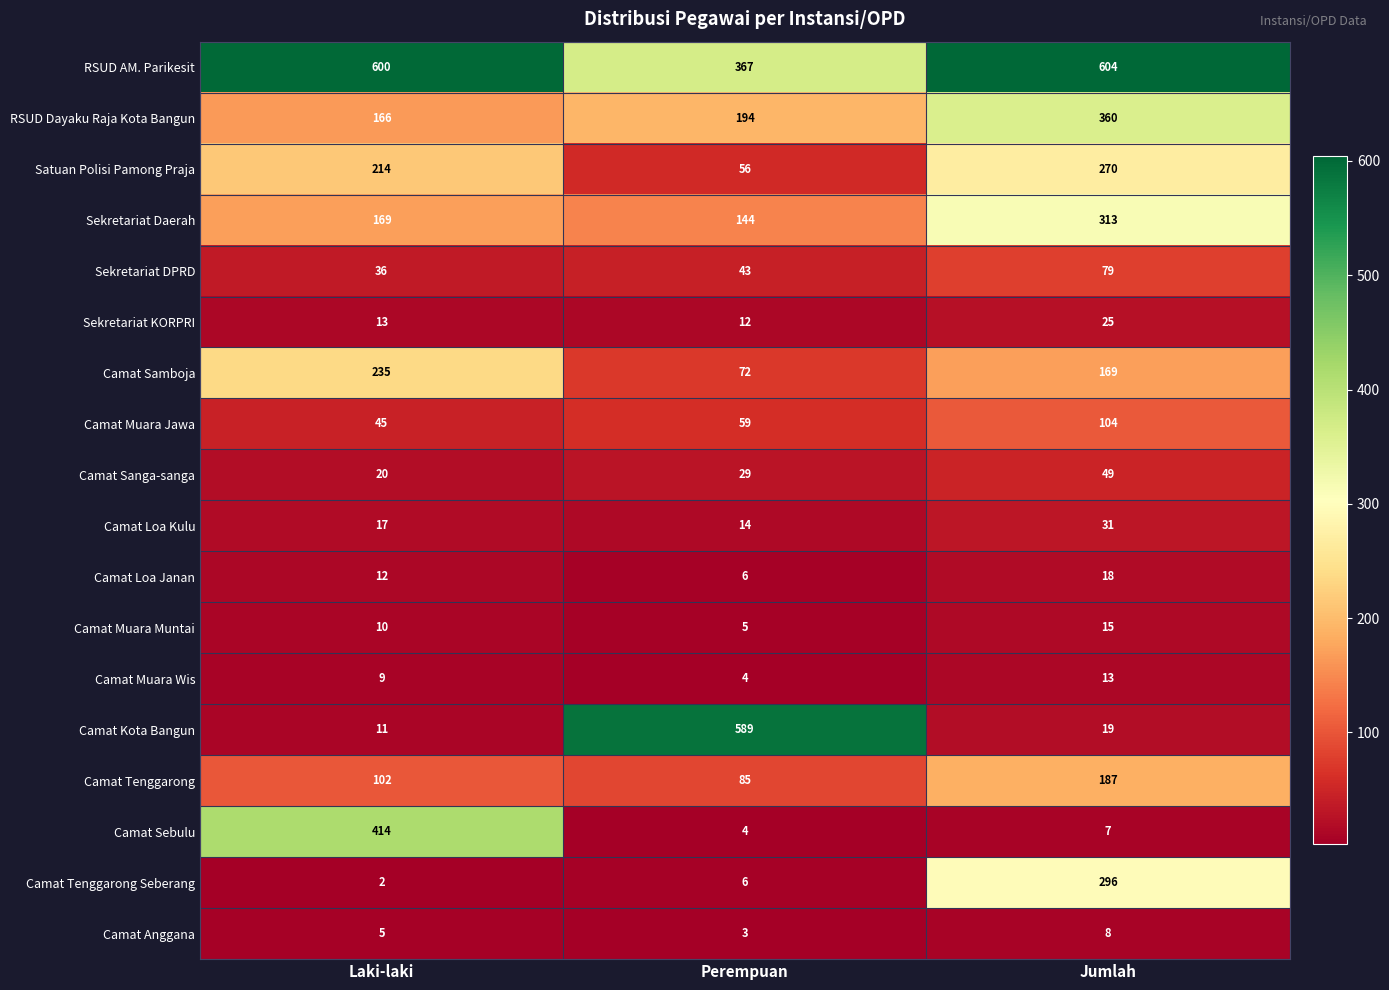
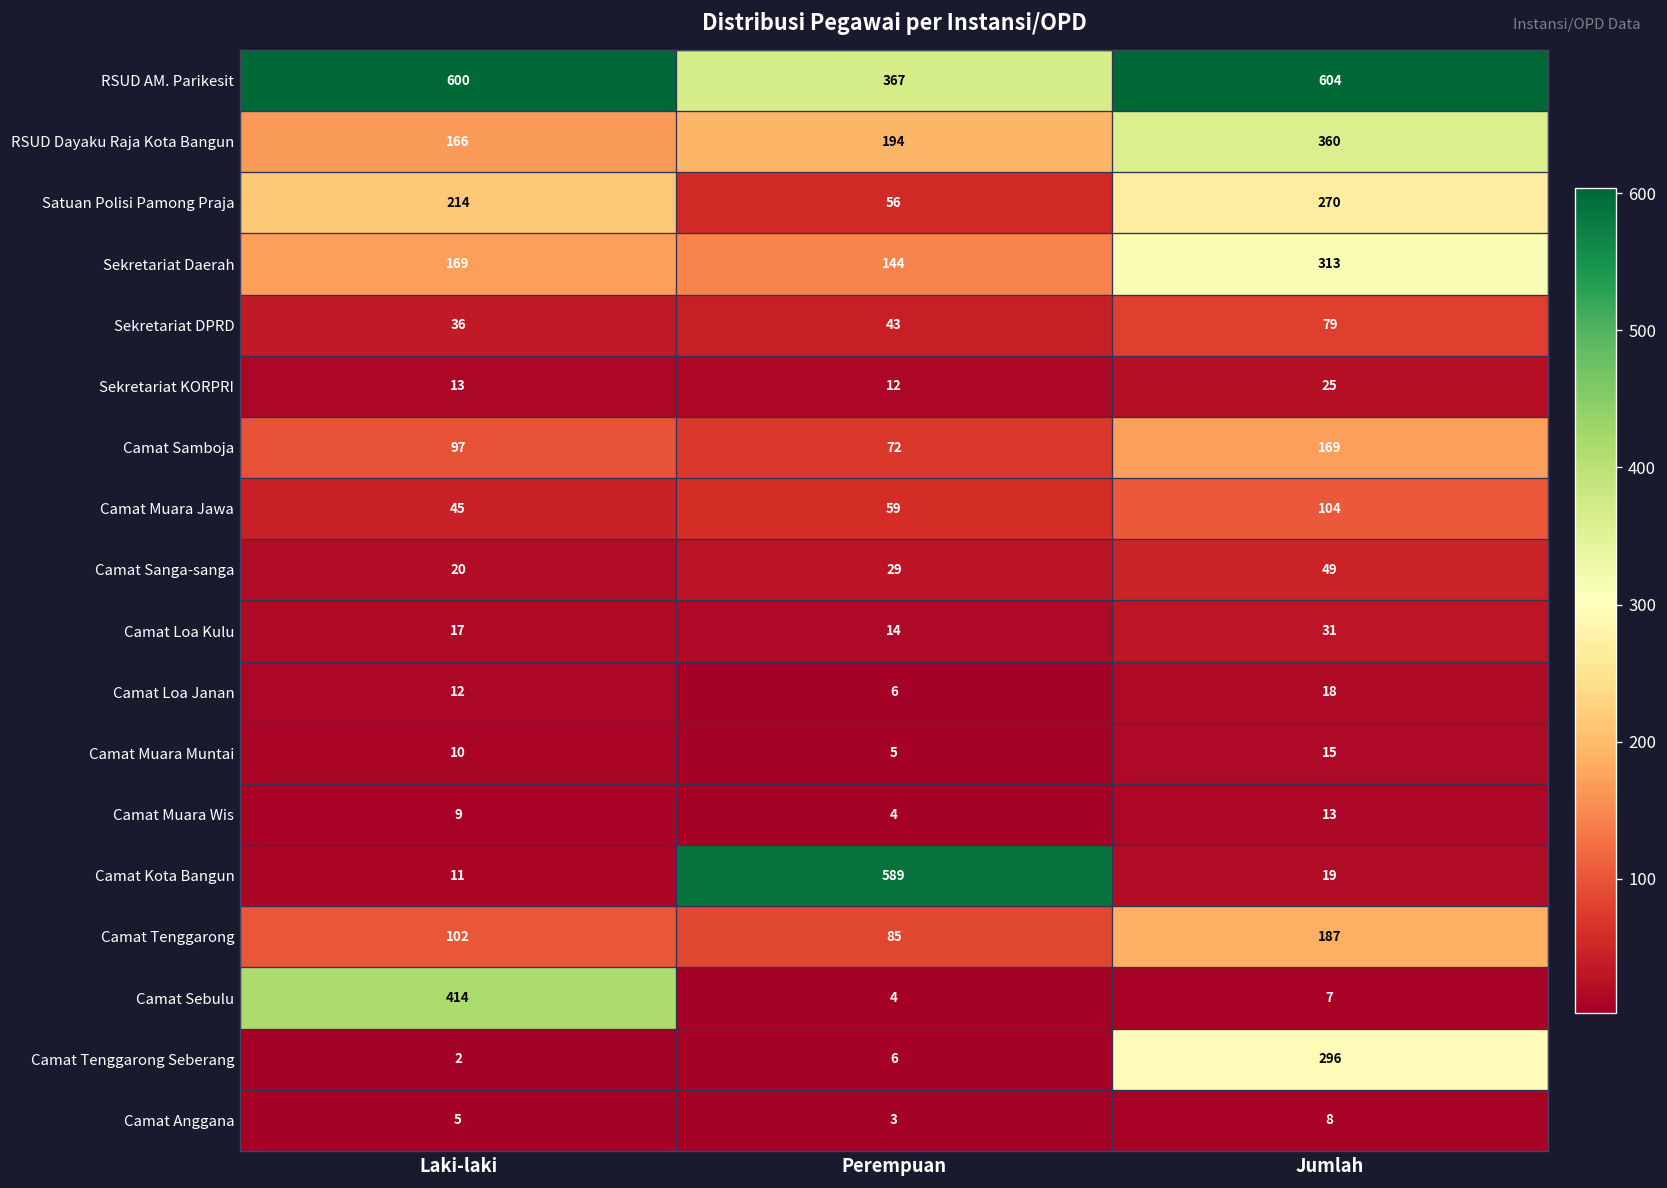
  {
    "RSUD AM. Parikesit": {
      "Laki-laki": 600,
      "Perempuan": 367,
      "Jumlah": 604
    },
    "RSUD Dayaku Raja Kota Bangun": {
      "Laki-laki": 166,
      "Perempuan": 194,
      "Jumlah": 360
    },
    "Satuan Polisi Pamong Praja": {
      "Laki-laki": 214,
      "Perempuan": 56,
      "Jumlah": 270
    },
    "Sekretariat Daerah": {
      "Laki-laki": 169,
      "Perempuan": 144,
      "Jumlah": 313
    },
    "Sekretariat DPRD": {
      "Laki-laki": 36,
      "Perempuan": 43,
      "Jumlah": 79
    },
    "Sekretariat KORPRI": {
      "Laki-laki": 13,
      "Perempuan": 12,
      "Jumlah": 25
    },
    "Camat Samboja": {
-     "Laki-laki": 235,
+     "Laki-laki": 97,
      "Perempuan": 72,
      "Jumlah": 169
    },
    "Camat Muara Jawa": {
      "Laki-laki": 45,
      "Perempuan": 59,
      "Jumlah": 104
    },
    "Camat Sanga-sanga": {
      "Laki-laki": 20,
      "Perempuan": 29,
      "Jumlah": 49
    },
    "Camat Loa Kulu": {
      "Laki-laki": 17,
      "Perempuan": 14,
      "Jumlah": 31
    },
    "Camat Loa Janan": {
      "Laki-laki": 12,
      "Perempuan": 6,
      "Jumlah": 18
    },
    "Camat Muara Muntai": {
      "Laki-laki": 10,
      "Perempuan": 5,
      "Jumlah": 15
    },
    "Camat Muara Wis": {
      "Laki-laki": 9,
      "Perempuan": 4,
      "Jumlah": 13
    },
    "Camat Kota Bangun": {
      "Laki-laki": 11,
      "Perempuan": 589,
      "Jumlah": 19
    },
    "Camat Tenggarong": {
      "Laki-laki": 102,
      "Perempuan": 85,
      "Jumlah": 187
    },
    "Camat Sebulu": {
      "Laki-laki": 414,
      "Perempuan": 4,
      "Jumlah": 7
    },
    "Camat Tenggarong Seberang": {
      "Laki-laki": 2,
      "Perempuan": 6,
      "Jumlah": 296
    },
    "Camat Anggana": {
      "Laki-laki": 5,
      "Perempuan": 3,
      "Jumlah": 8
    }
  }
